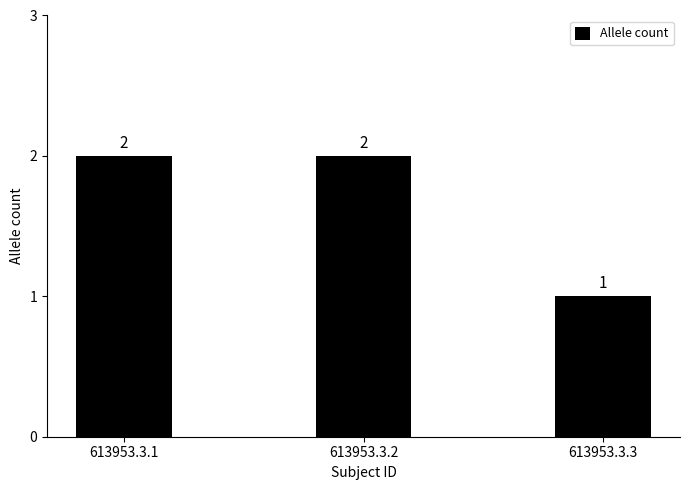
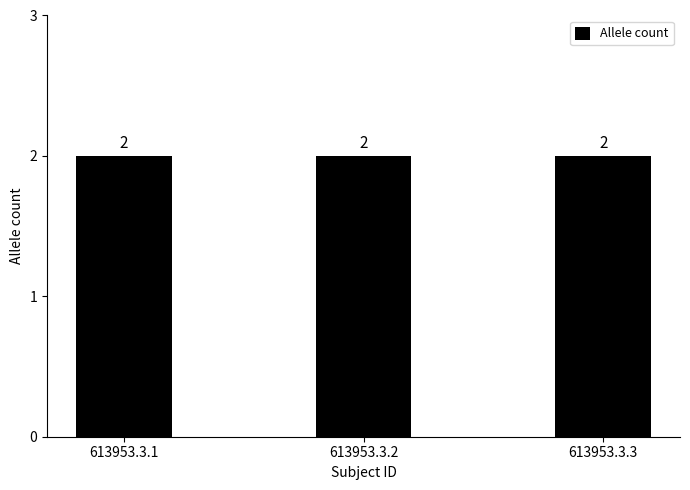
  {
    "613953.3.1": 2,
    "613953.3.2": 2,
-   "613953.3.3": 1
+   "613953.3.3": 2
  }
